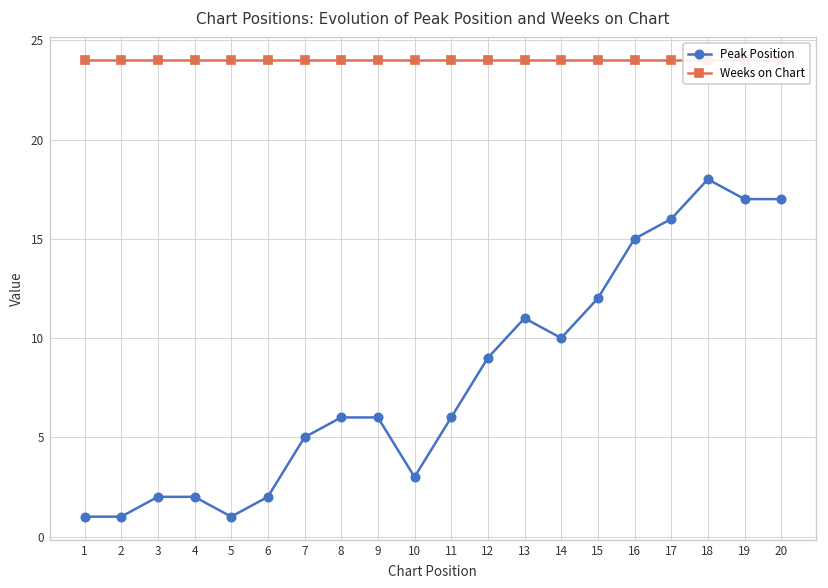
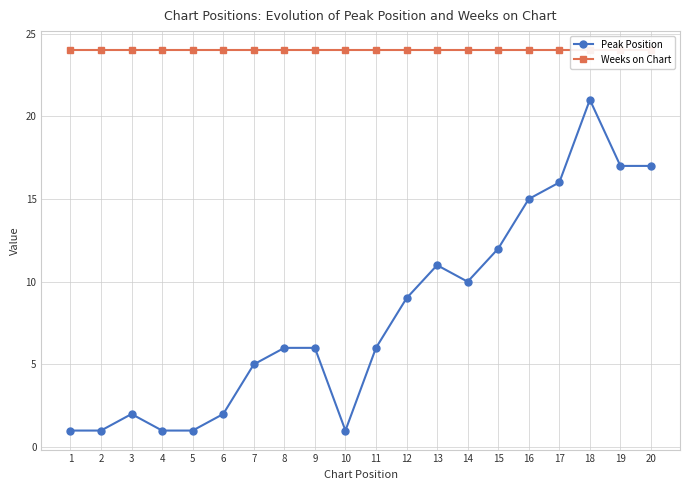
  {
    "Peak Position": {
      "1": 1,
      "2": 1,
      "3": 2,
-     "4": 2,
+     "4": 1,
      "5": 1,
      "6": 2,
      "7": 5,
      "8": 6,
      "9": 6,
-     "10": 3,
+     "10": 1,
      "11": 6,
      "12": 9,
      "13": 11,
      "14": 10,
      "15": 12,
      "16": 15,
      "17": 16,
-     "18": 18,
+     "18": 21,
      "19": 17,
      "20": 17
    },
    "Weeks on Chart": {
      "1": 24,
      "2": 24,
      "3": 24,
      "4": 24,
      "5": 24,
      "6": 24,
      "7": 24,
      "8": 24,
      "9": 24,
      "10": 24,
      "11": 24,
      "12": 24,
      "13": 24,
      "14": 24,
      "15": 24,
      "16": 24,
      "17": 24
    }
  }
